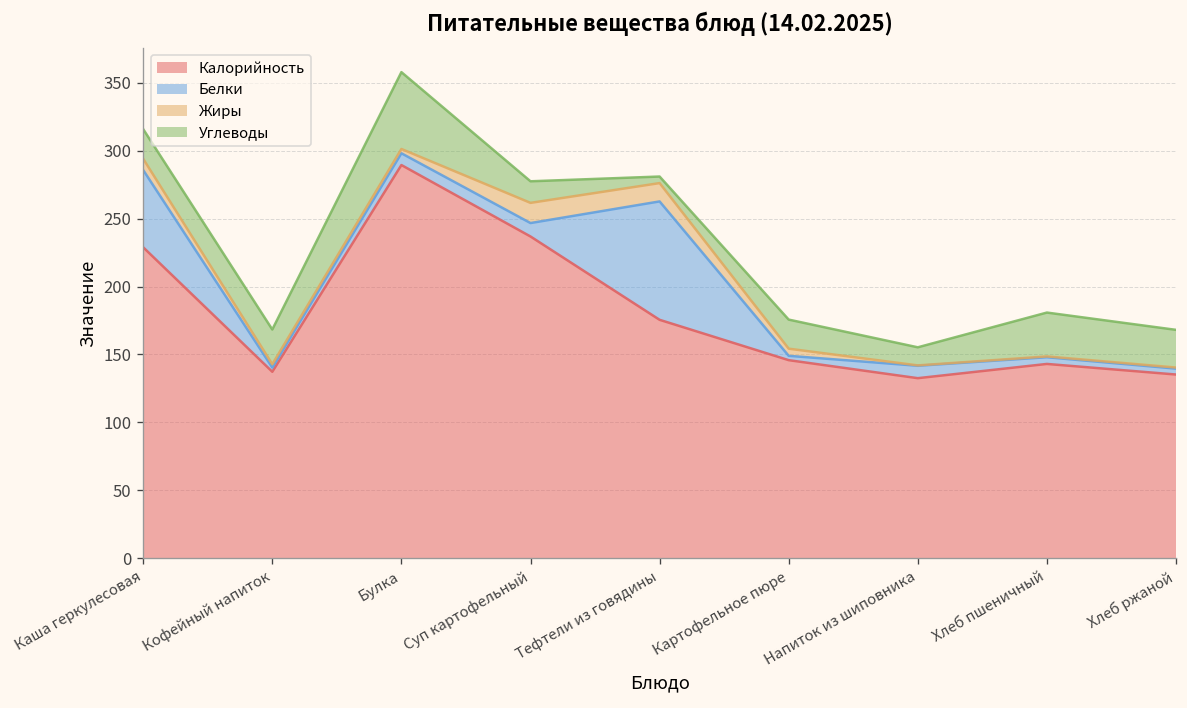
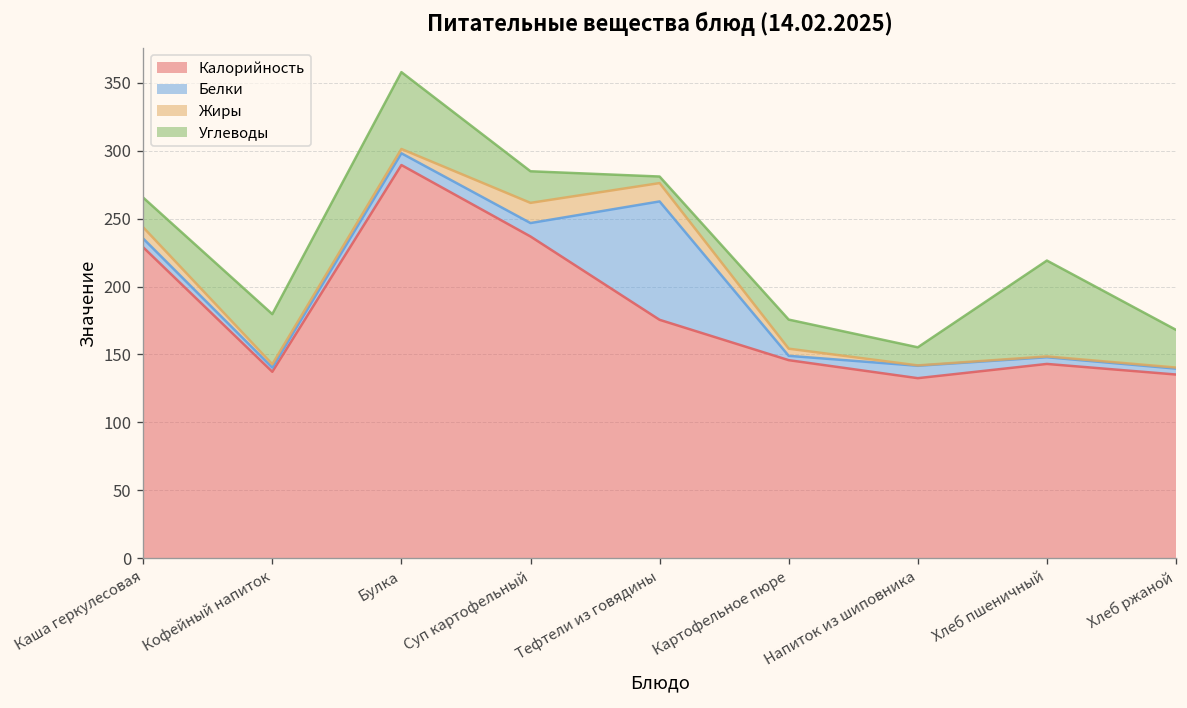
  {
    "Белки": {
-     "Каша геркулесовая": 57,
+     "Каша геркулесовая": 6,
      "Кофейный напиток": 3,
      "Булка": 9,
      "Суп картофельный": 10,
      "Тефтели из говядины": 87,
      "Картофельное пюре": 3
    },
    "Углеводы": {
      "Каша геркулесовая": 22,
-     "Кофейный напиток": 26,
+     "Кофейный напиток": 37,
      "Булка": 57,
-     "Суп картофельный": 16,
+     "Суп картофельный": 23,
      "Тефтели из говядины": 5,
      "Картофельное пюре": 21,
      "Напиток из шиповника": 13,
-     "Хлеб пшеничный": 32,
+     "Хлеб пшеничный": 71,
      "Хлеб ржаной": 28
    }
  }
